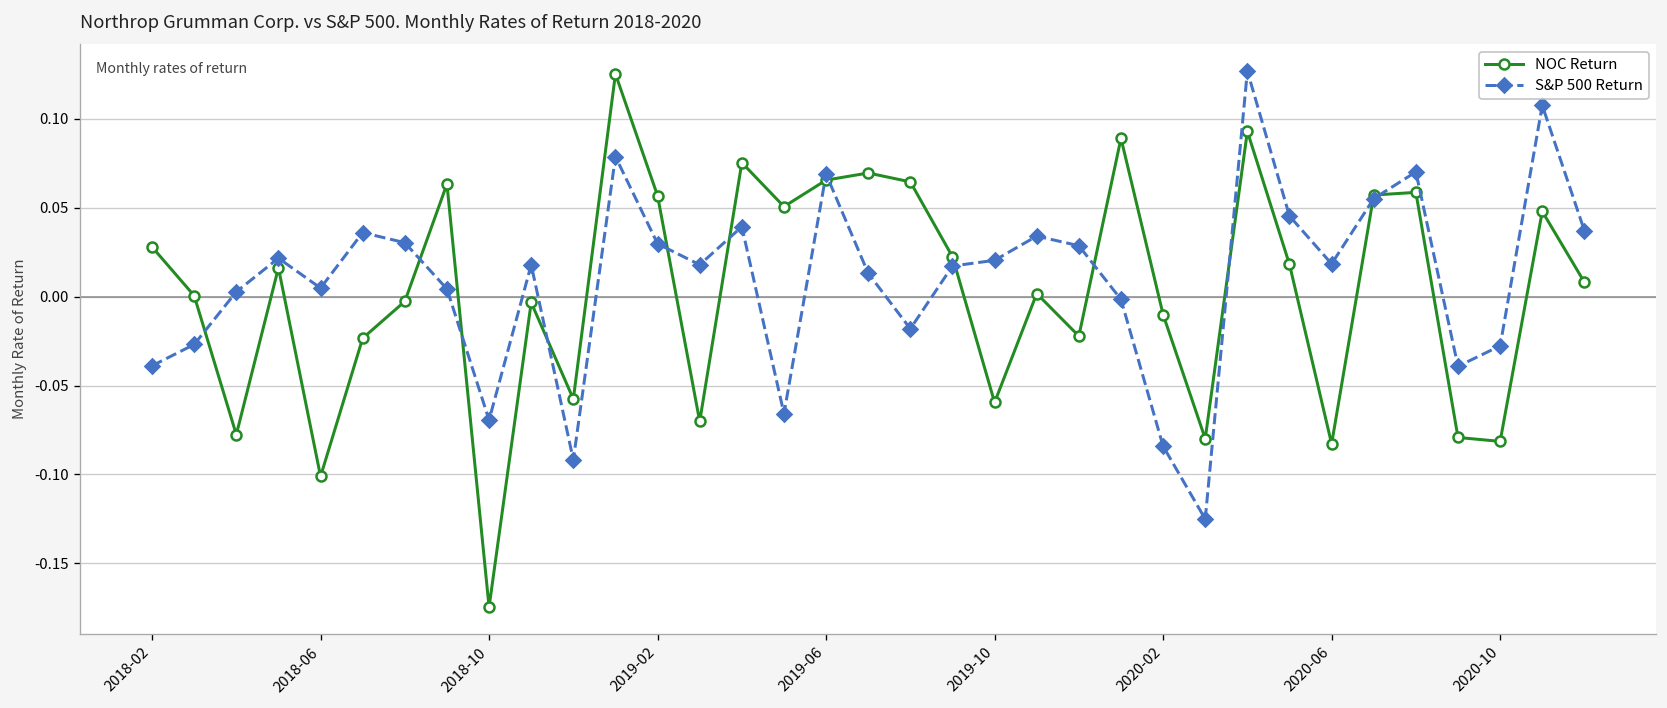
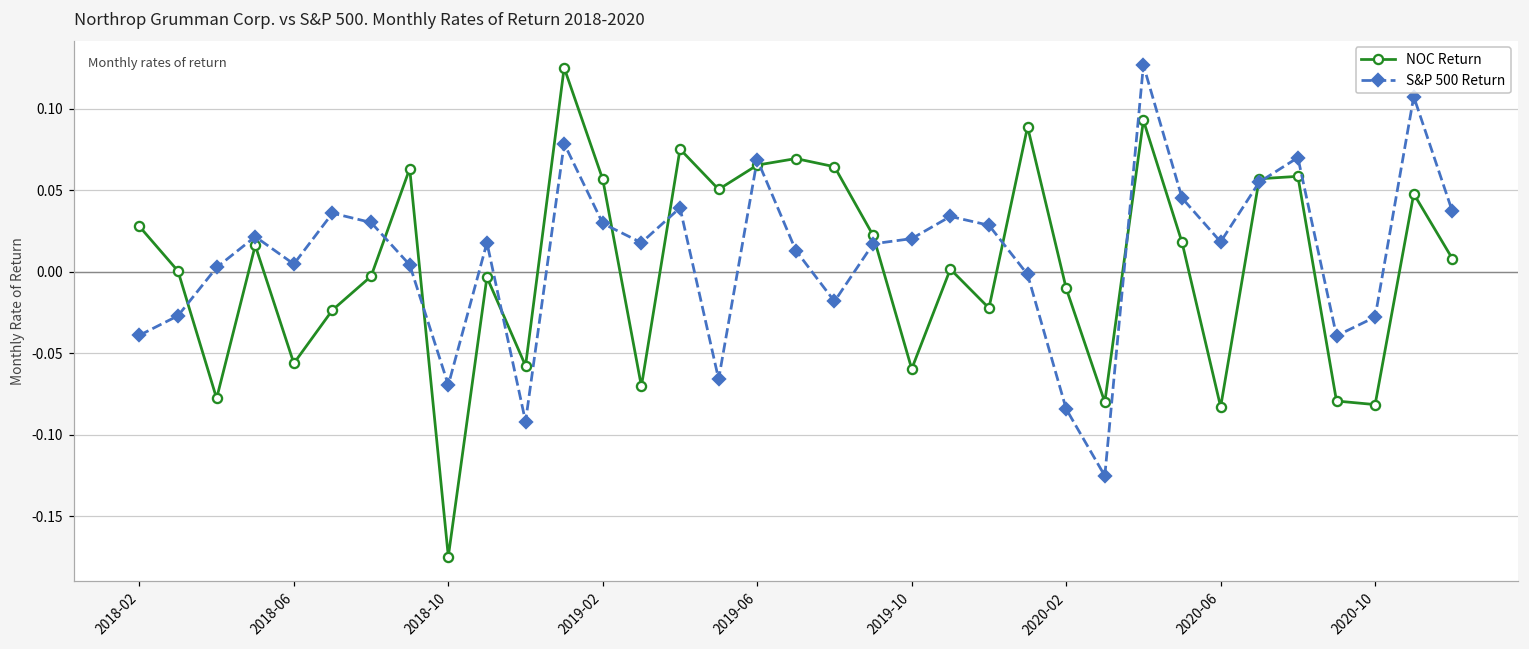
  {
    "NOC Return": {
      "2018-02": 0.028,
-     "2018-06": -0.101,
+     "2018-06": -0.056,
      "2018-10": -0.175,
      "2019-02": 0.057,
      "2019-06": 0.066,
      "2019-10": -0.060,
      "2020-02": -0.010,
      "2020-06": -0.083,
      "2020-10": -0.081
    },
    "S&P 500 Return": {
      "2018-02": -0.039,
      "2018-06": 0.005,
      "2018-10": -0.069,
      "2019-02": 0.030,
      "2019-06": 0.069,
      "2019-10": 0.020,
      "2020-02": -0.084,
      "2020-06": 0.018,
      "2020-10": -0.028
    }
  }
